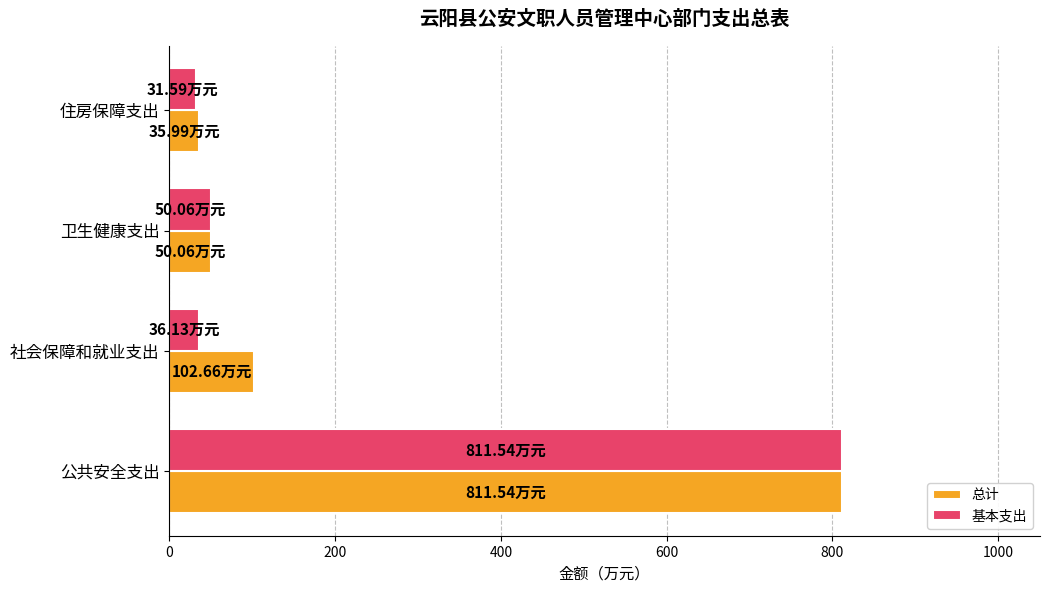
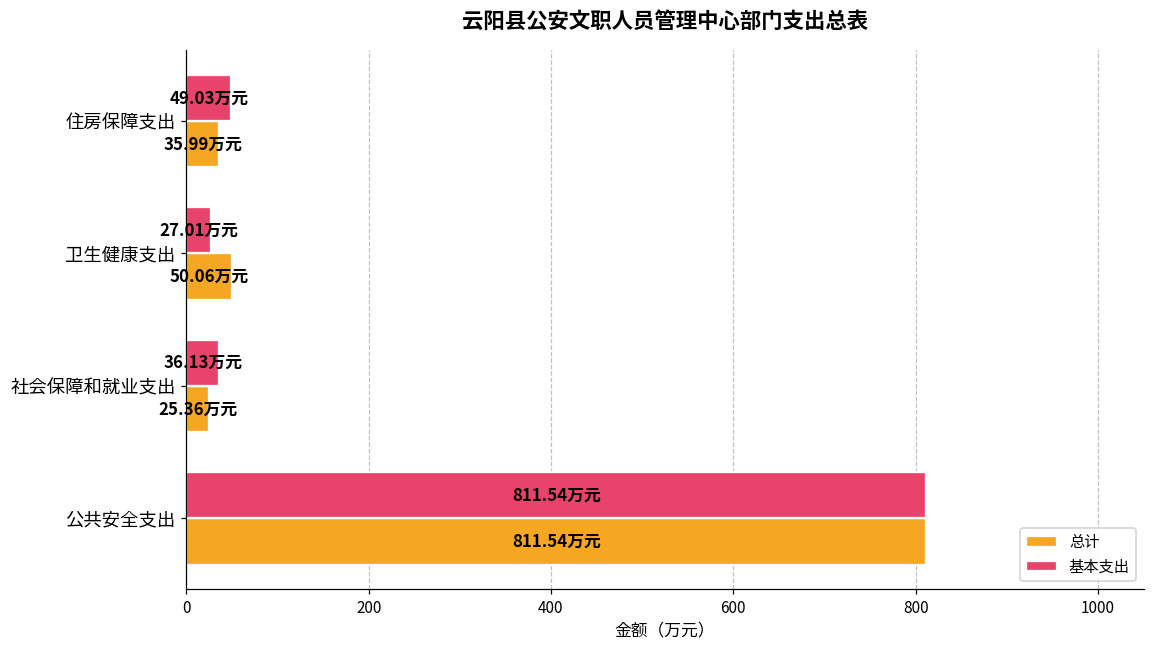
  {
    "总计": {
      "住房保障支出": 35.99,
      "卫生健康支出": 50.06,
-     "社会保障和就业支出": 102.66,
+     "社会保障和就业支出": 25.36,
      "公共安全支出": 811.54
    },
    "基本支出": {
-     "住房保障支出": 31.59,
-     "卫生健康支出": 50.06,
+     "住房保障支出": 49.03,
+     "卫生健康支出": 27.01,
      "社会保障和就业支出": 36.13,
      "公共安全支出": 811.54
    }
  }
